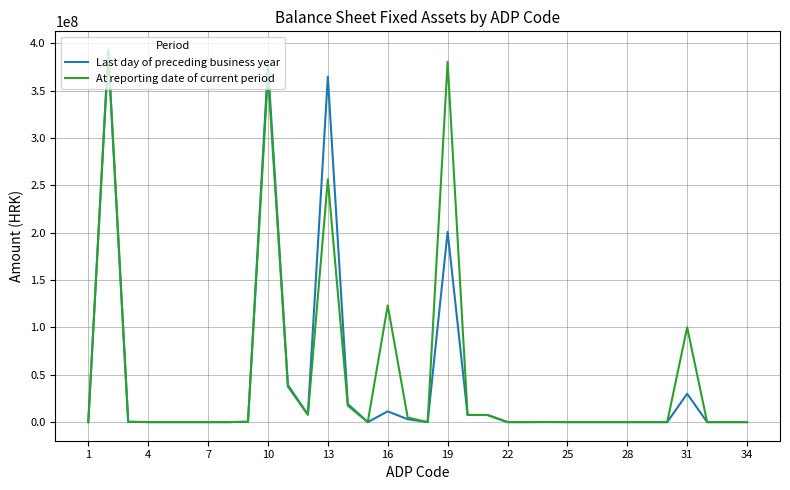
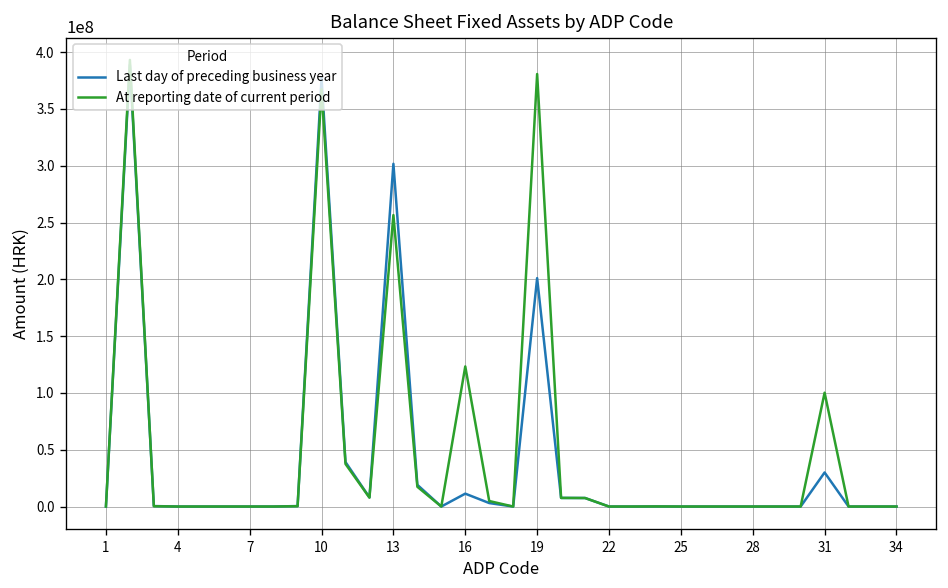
  {
    "Last day of preceding business year": {
-     "13": 360000000,
+     "13": 300000000,
      "16": 10000000,
      "19": 200000000,
      "31": 30000000
    },
    "At reporting date of current period": {
      "13": 260000000,
      "16": 120000000,
      "19": 380000000,
      "31": 100000000
    }
  }
